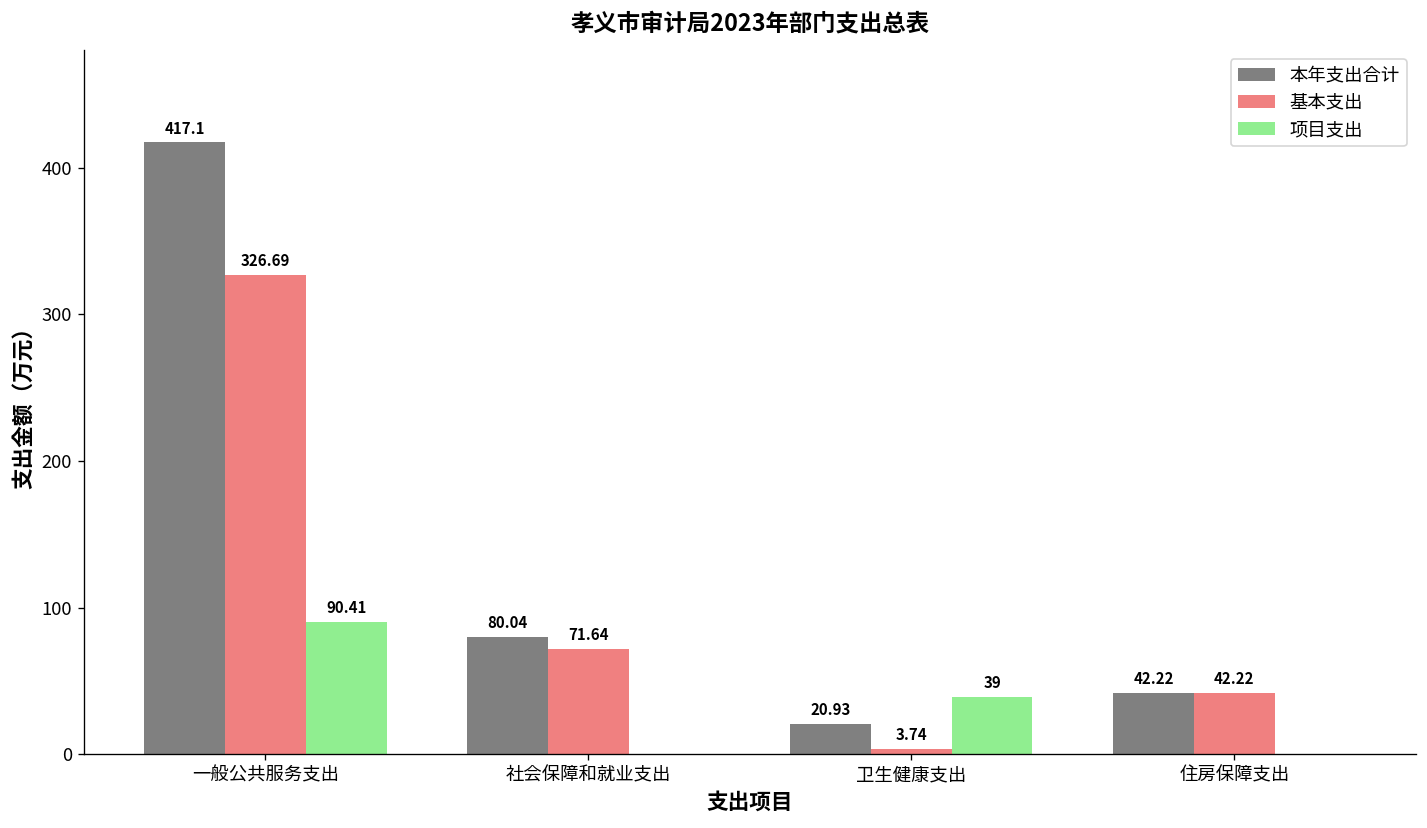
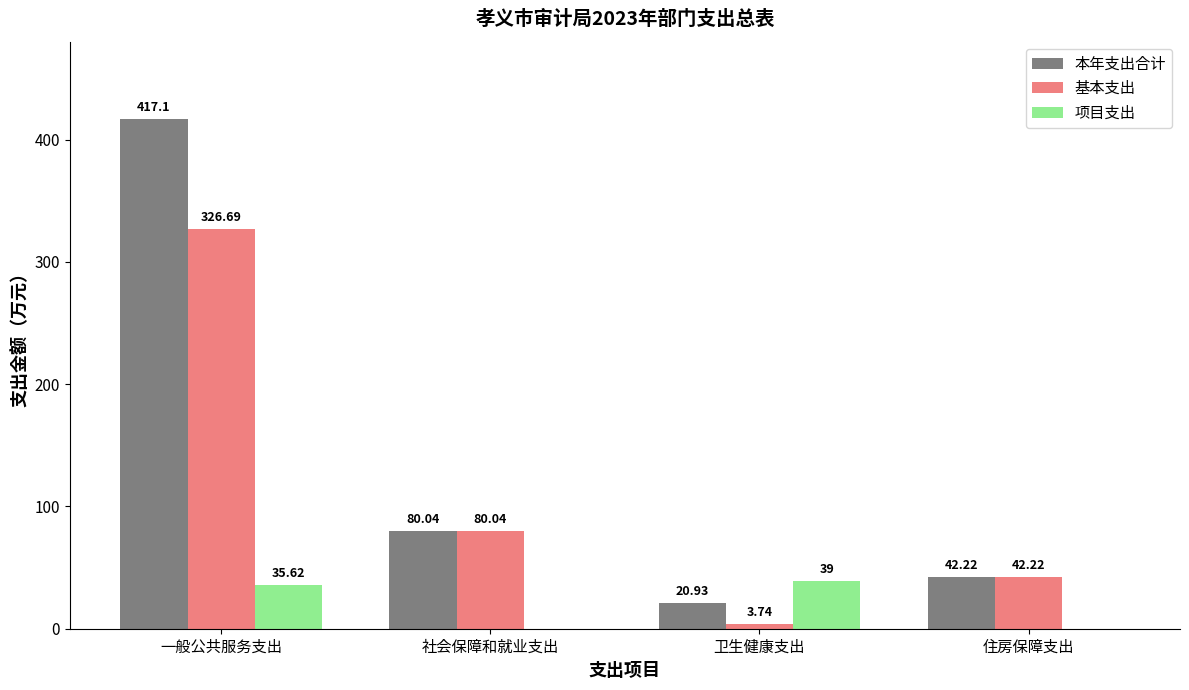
  {
    "本年支出合计": {
      "一般公共服务支出": 417.1,
      "社会保障和就业支出": 80.04,
      "卫生健康支出": 20.93,
      "住房保障支出": 42.22
    },
    "基本支出": {
      "一般公共服务支出": 326.69,
-     "社会保障和就业支出": 71.64,
+     "社会保障和就业支出": 80.04,
      "卫生健康支出": 3.74,
      "住房保障支出": 42.22
    },
    "项目支出": {
-     "一般公共服务支出": 90.41,
+     "一般公共服务支出": 35.62,
      "卫生健康支出": 39
    }
  }
